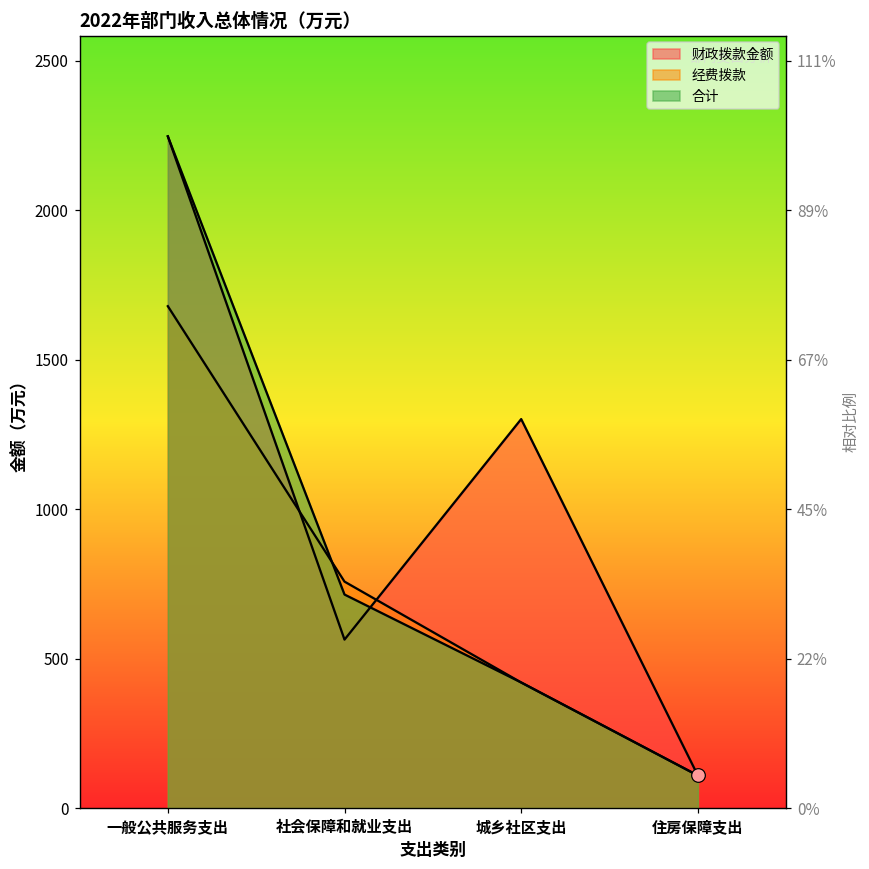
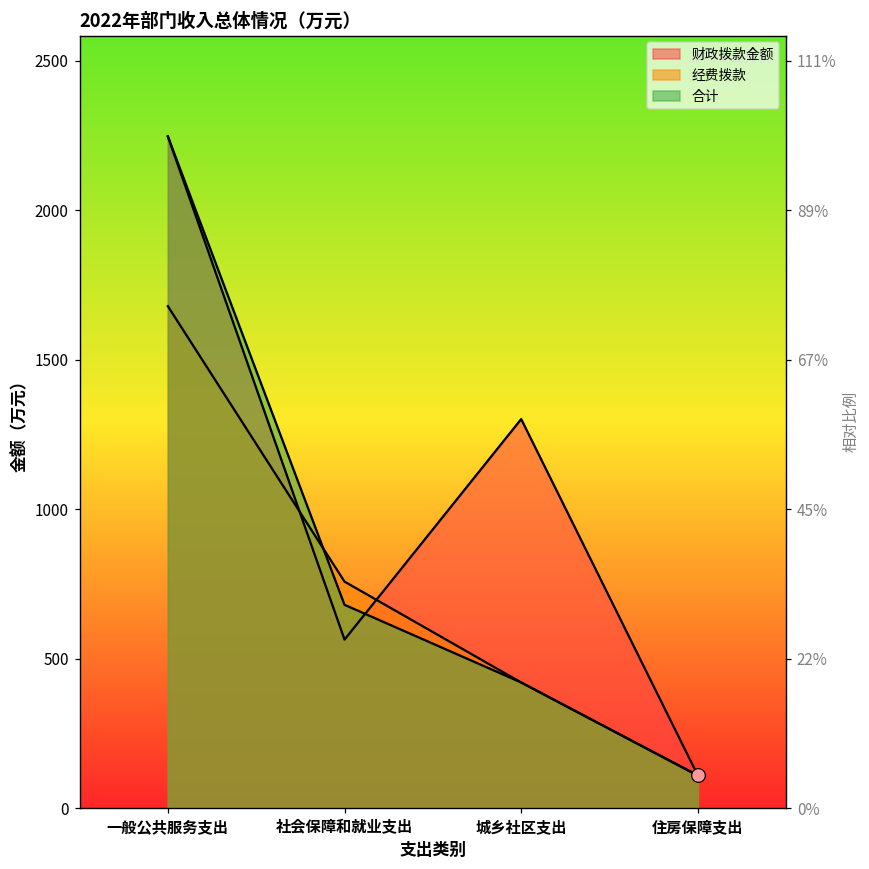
  {
    "经费拨款": {
      "一般公共服务支出": 1680,
      "社会保障和就业支出": 760
    },
    "合计": {
-     "社会保障和就业支出": 710
+     "社会保障和就业支出": 680
    }
  }
